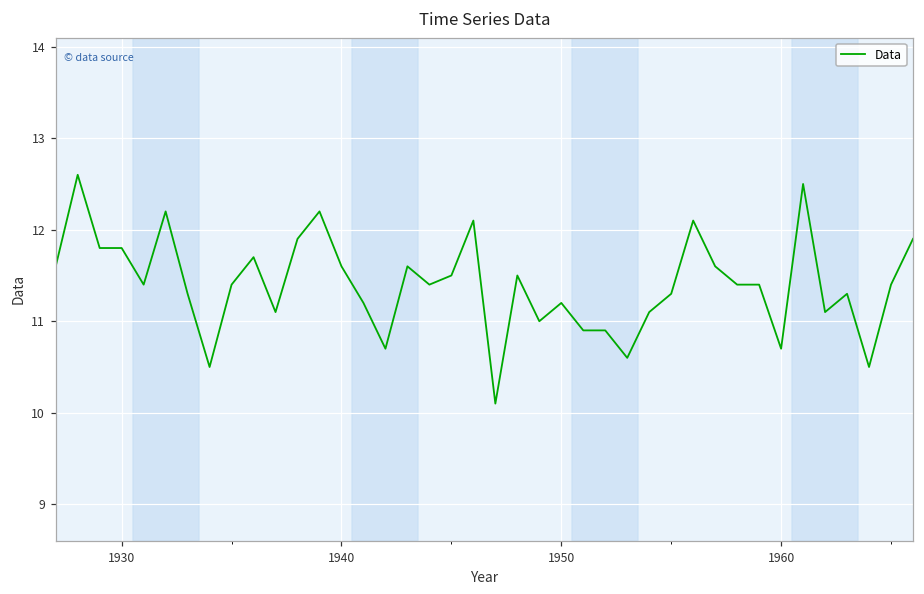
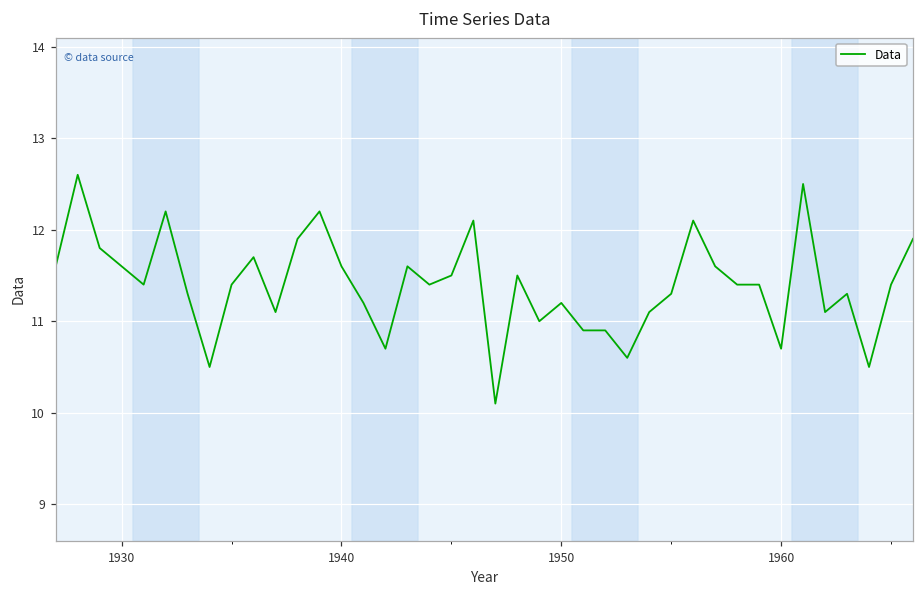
  {
-   "1930": 11.8,
+   "1930": 11.6,
    "1940": 11.6,
    "1950": 11.2,
    "1960": 10.7
  }
